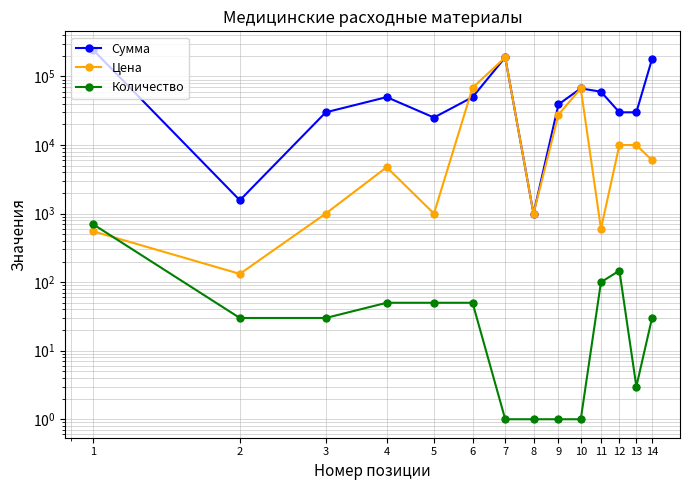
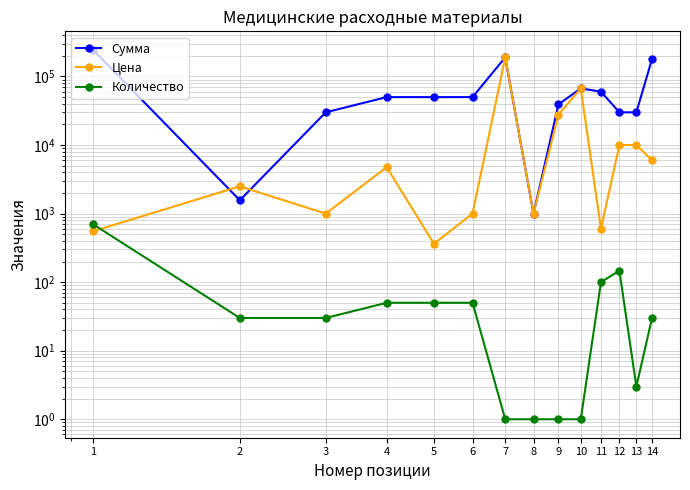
  {
    "Сумма": {
      "2": 1600,
      "3": 30000,
      "4": 50000,
-     "5": 25000,
+     "5": 50000,
      "6": 50000,
      "9": 40000,
      "11": 60000,
      "12": 30000,
      "13": 30000,
      "14": 180000
    },
    "Цена": {
      "1": 600,
-     "2": 130,
+     "2": 2500,
      "3": 1000,
      "4": 5000,
-     "5": 1000,
-     "6": 70000,
+     "5": 400,
+     "6": 1000,
      "9": 28000,
      "11": 600,
      "12": 10000,
      "13": 10000,
      "14": 6000
    },
    "Количество": {
      "1": 700,
      "2": 30,
      "3": 30,
      "4": 50,
      "5": 50,
      "6": 50,
      "7": 1,
      "8": 1,
      "9": 1,
      "10": 1,
      "11": 100,
      "12": 150,
      "13": 3,
      "14": 30
    }
  }
